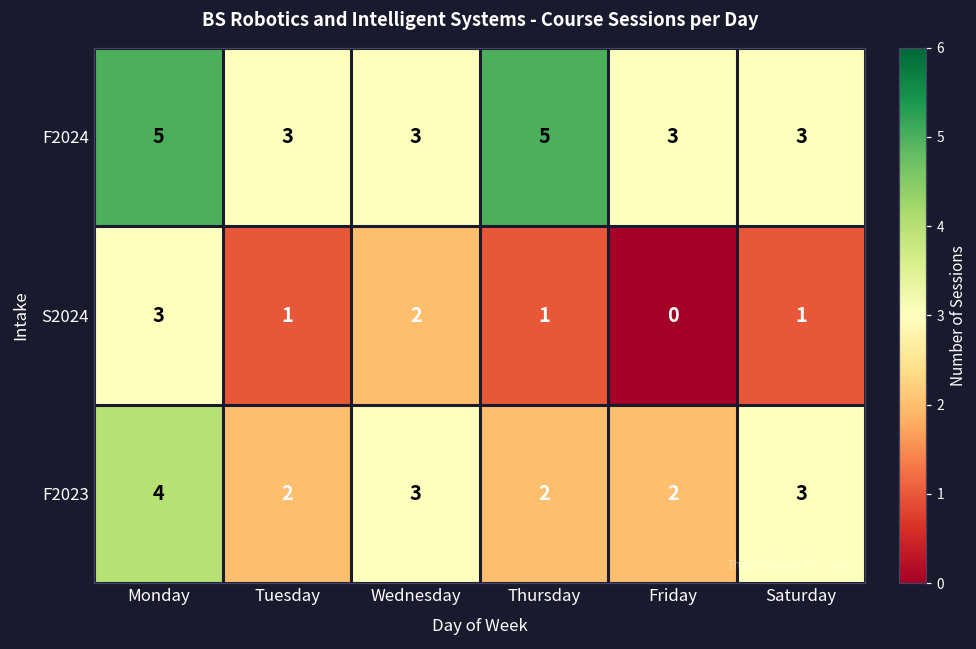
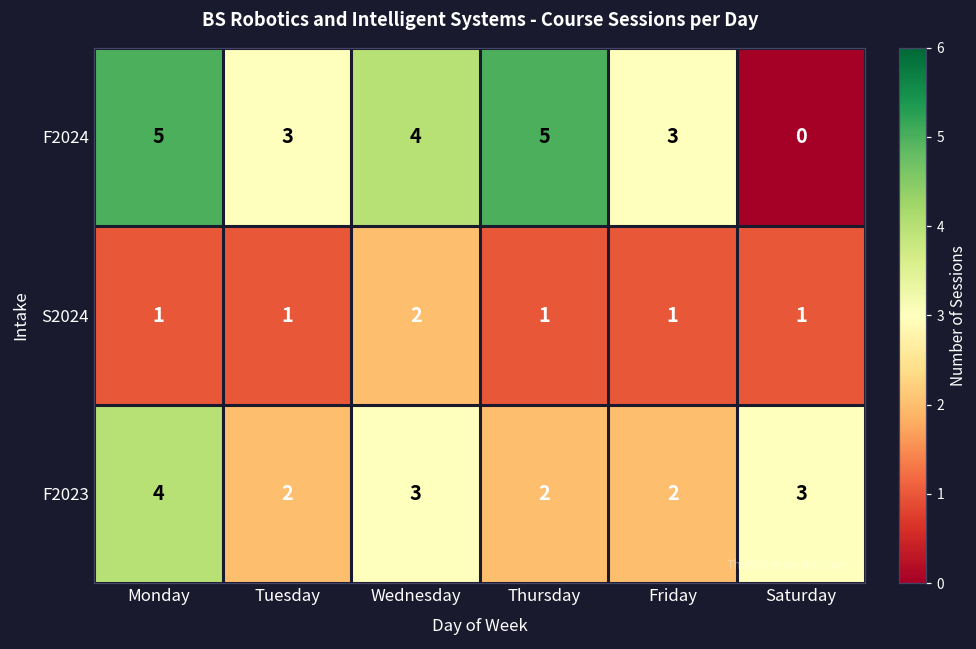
  {
    "F2024": {
      "Monday": 5,
      "Tuesday": 3,
-     "Wednesday": 3,
+     "Wednesday": 4,
      "Thursday": 5,
      "Friday": 3,
-     "Saturday": 3
+     "Saturday": 0
    },
    "S2024": {
-     "Monday": 3,
+     "Monday": 1,
      "Tuesday": 1,
      "Wednesday": 2,
      "Thursday": 1,
-     "Friday": 0,
+     "Friday": 1,
      "Saturday": 1
    },
    "F2023": {
      "Monday": 4,
      "Tuesday": 2,
      "Wednesday": 3,
      "Thursday": 2,
      "Friday": 2
    }
  }
